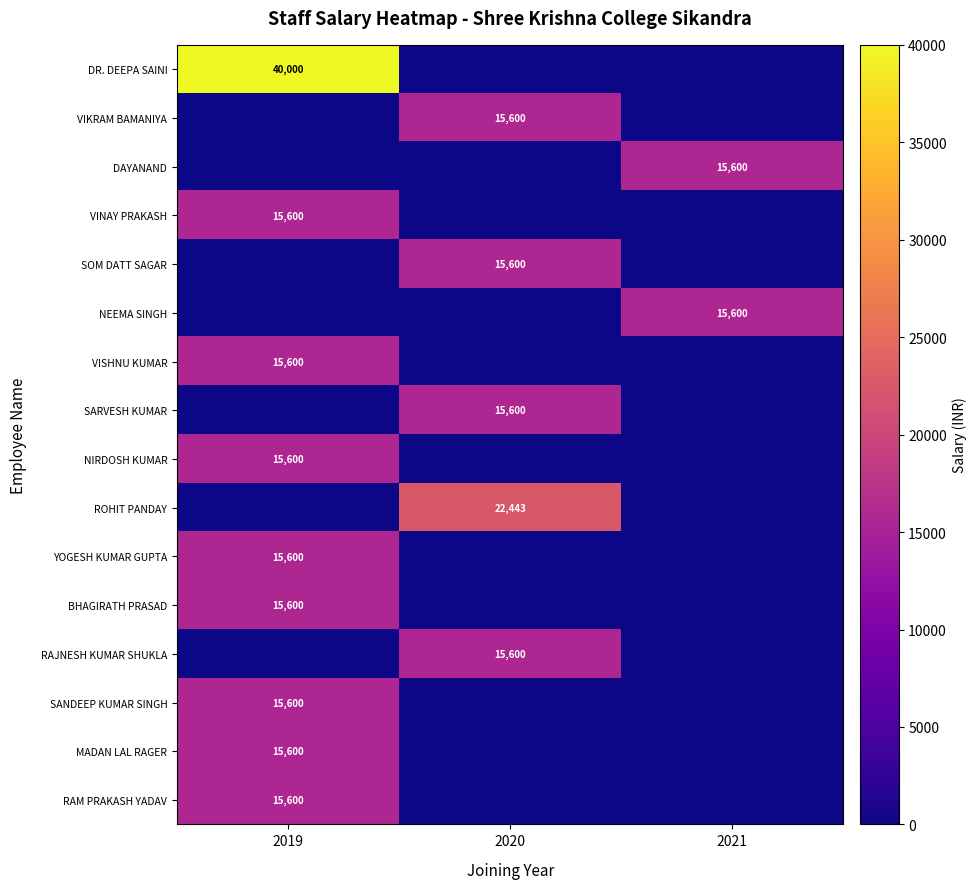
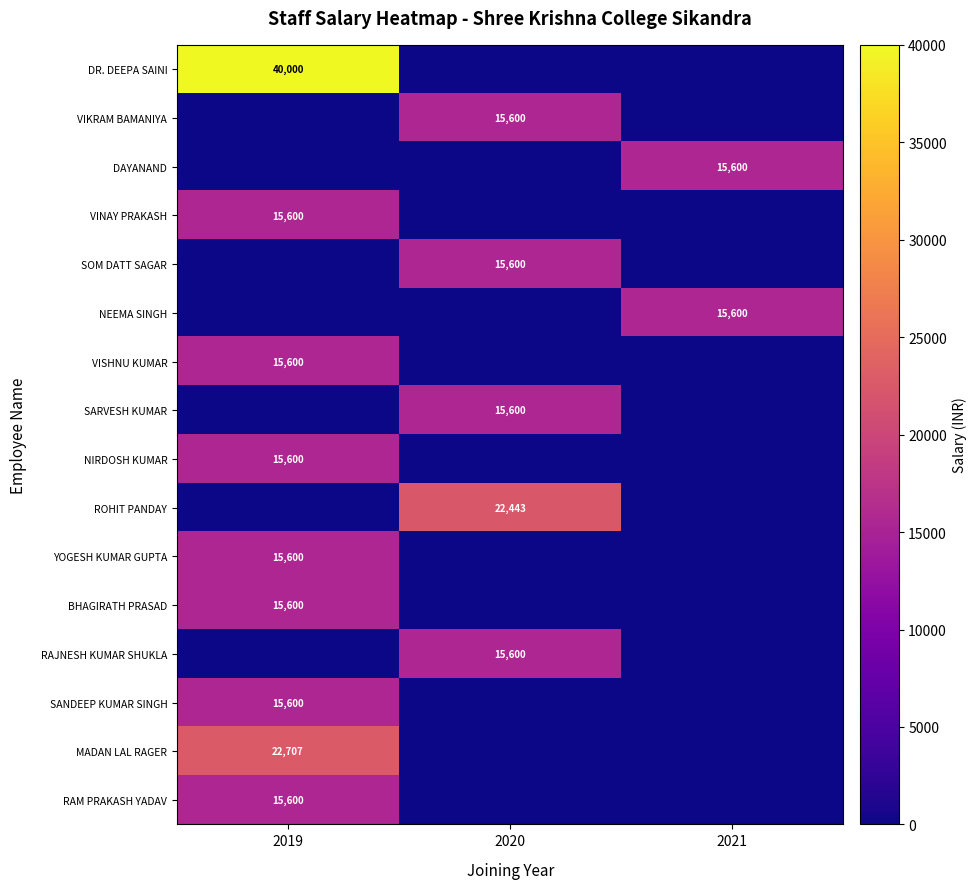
  {
    "DR. DEEPA SAINI": {
      "2019": "40,000"
    },
    "VIKRAM BAMANIYA": {
      "2020": "15,600"
    },
    "DAYANAND": {
      "2021": "15,600"
    },
    "VINAY PRAKASH": {
      "2019": "15,600"
    },
    "SOM DATT SAGAR": {
      "2020": "15,600"
    },
    "NEEMA SINGH": {
      "2021": "15,600"
    },
    "VISHNU KUMAR": {
      "2019": "15,600"
    },
    "SARVESH KUMAR": {
      "2020": "15,600"
    },
    "NIRDOSH KUMAR": {
      "2019": "15,600"
    },
    "ROHIT PANDAY": {
      "2020": "22,443"
    },
    "YOGESH KUMAR GUPTA": {
      "2019": "15,600"
    },
    "BHAGIRATH PRASAD": {
      "2019": "15,600"
    },
    "RAJNESH KUMAR SHUKLA": {
      "2020": "15,600"
    },
    "SANDEEP KUMAR SINGH": {
      "2019": "15,600"
    },
    "MADAN LAL RAGER": {
-     "2019": "15,600"
+     "2019": "22,707"
    },
    "RAM PRAKASH YADAV": {
      "2019": "15,600"
    }
  }
